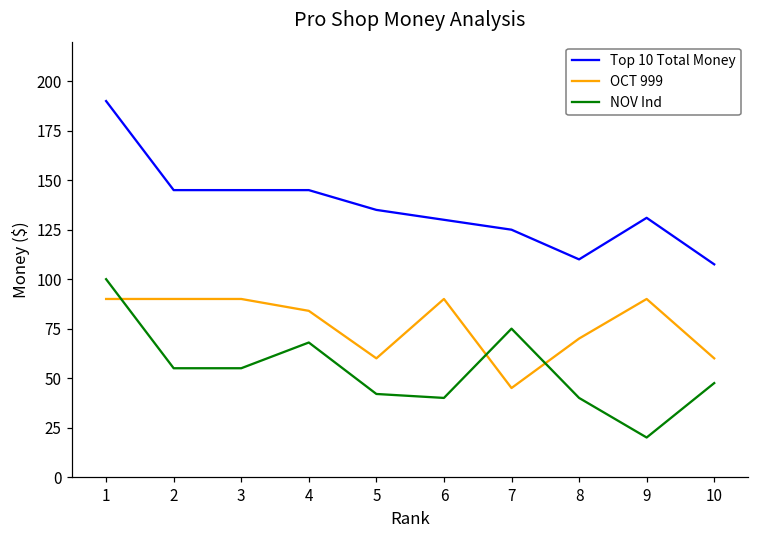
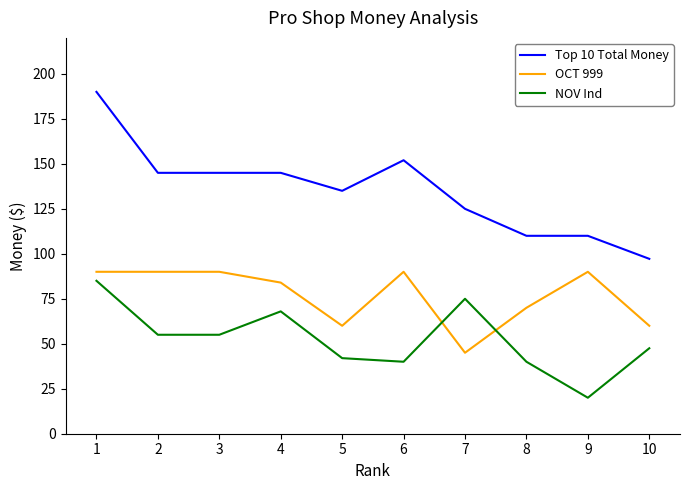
  {
    "Top 10 Total Money": {
      "1": 190,
      "2": 145,
      "3": 145,
      "4": 145,
      "5": 135,
-     "6": 130,
+     "6": 152,
      "7": 125,
      "8": 110,
-     "9": 131,
-     "10": 108
+     "9": 110,
+     "10": 97
    },
    "OCT 999": {
      "1": 90,
      "2": 90,
      "3": 90,
      "4": 84,
      "5": 60,
      "6": 90,
      "7": 45,
      "8": 70,
      "9": 90,
      "10": 60
    },
    "NOV Ind": {
-     "1": 100,
+     "1": 85,
      "2": 55,
      "3": 55,
      "4": 68,
      "5": 42,
      "6": 40,
      "7": 75,
      "8": 40,
      "9": 20,
      "10": 48
    }
  }
